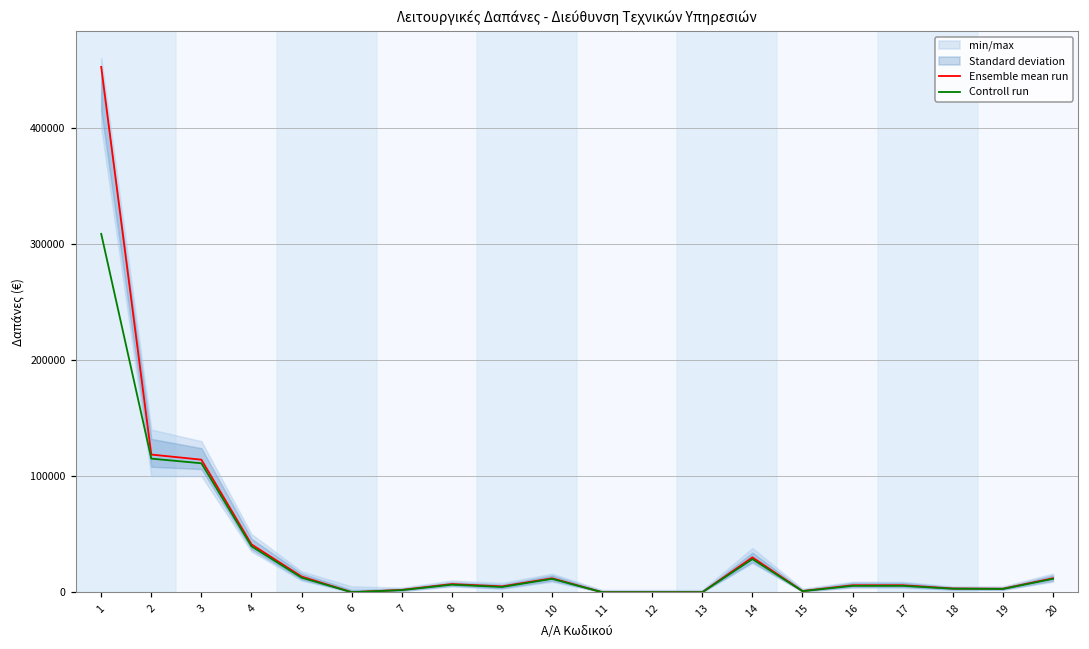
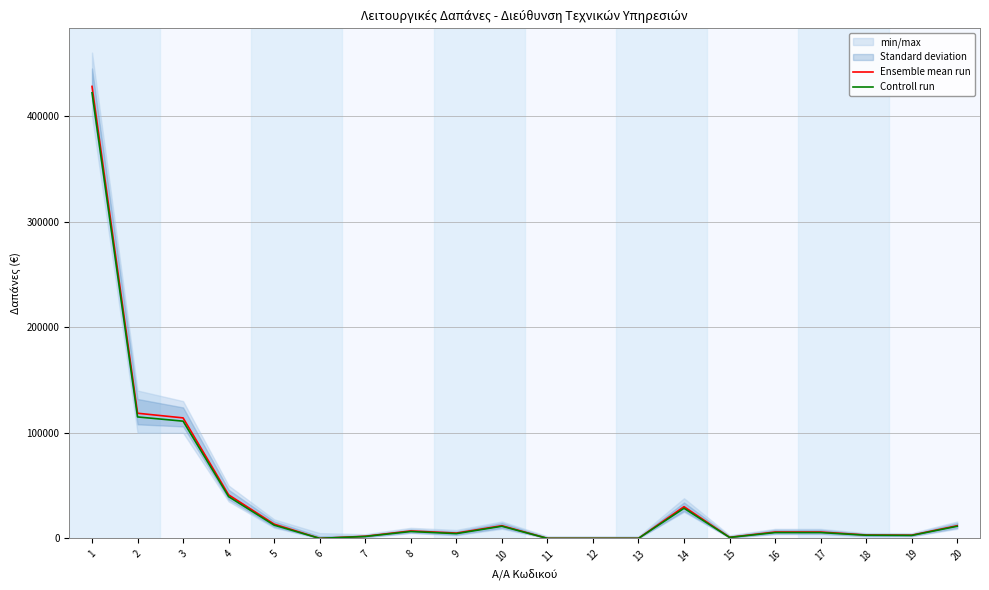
  {
    "Ensemble mean run": {
-     "1": 452000,
+     "1": 428000,
      "2": 119000,
      "3": 114000
    },
    "Controll run": {
-     "1": 308000,
+     "1": 422000,
      "2": 115000,
      "3": 111000
    }
  }
